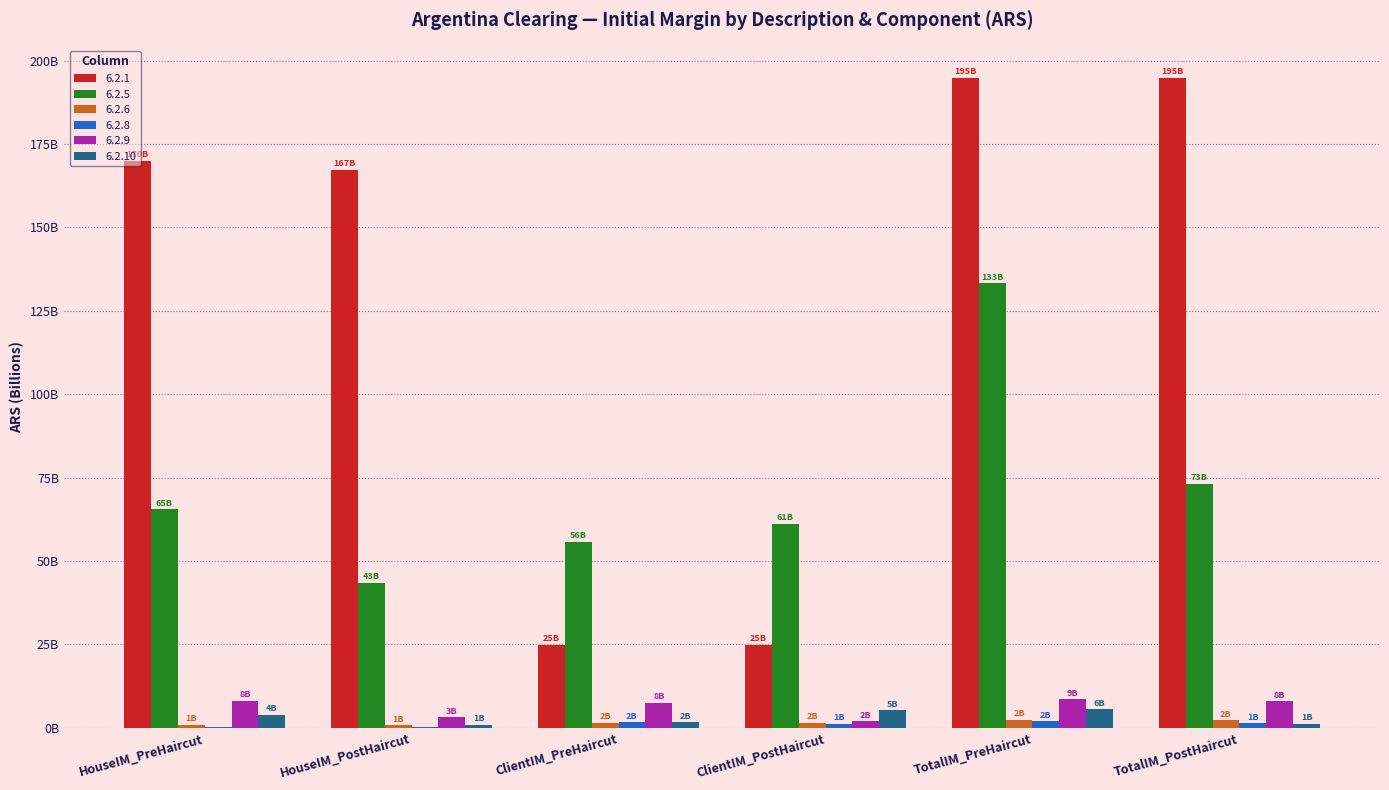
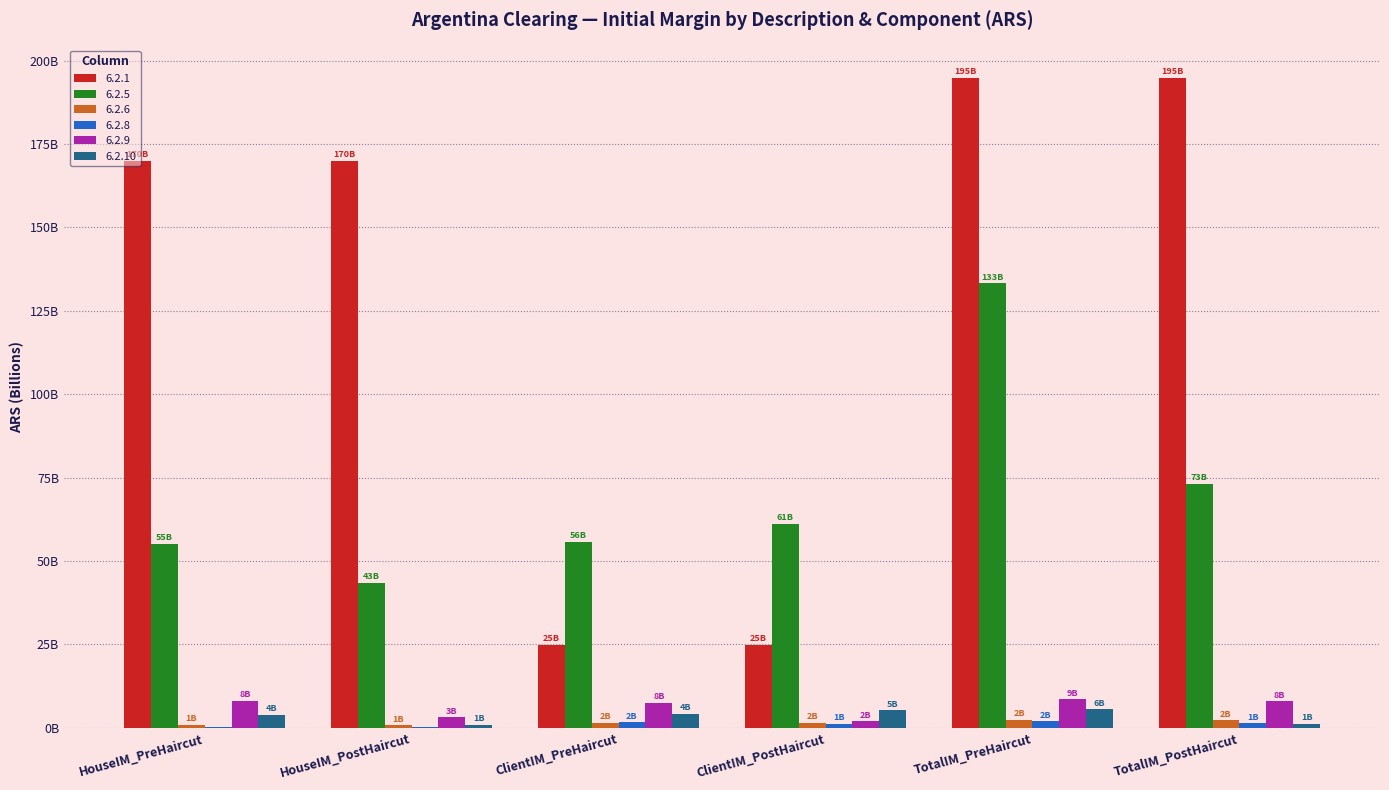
  {
    "6.2.1": {
-     "HouseIM_PostHaircut": "167B",
+     "HouseIM_PostHaircut": "170B",
      "ClientIM_PreHaircut": "25B",
      "ClientIM_PostHaircut": "25B",
      "TotalIM_PreHaircut": "195B",
      "TotalIM_PostHaircut": "195B"
    },
    "6.2.5": {
-     "HouseIM_PreHaircut": "65B",
+     "HouseIM_PreHaircut": "55B",
      "HouseIM_PostHaircut": "43B",
      "ClientIM_PreHaircut": "56B",
      "ClientIM_PostHaircut": "61B",
      "TotalIM_PreHaircut": "133B",
      "TotalIM_PostHaircut": "73B"
    },
    "6.2.6": {
      "HouseIM_PreHaircut": "1B",
      "HouseIM_PostHaircut": "1B",
      "ClientIM_PreHaircut": "2B",
      "ClientIM_PostHaircut": "2B",
      "TotalIM_PreHaircut": "2B",
      "TotalIM_PostHaircut": "2B"
    },
    "6.2.8": {
      "ClientIM_PreHaircut": "2B",
      "ClientIM_PostHaircut": "1B",
      "TotalIM_PreHaircut": "2B",
      "TotalIM_PostHaircut": "1B"
    },
    "6.2.9": {
      "HouseIM_PreHaircut": "8B",
      "HouseIM_PostHaircut": "3B",
      "ClientIM_PreHaircut": "8B",
      "ClientIM_PostHaircut": "2B",
      "TotalIM_PreHaircut": "9B",
      "TotalIM_PostHaircut": "8B"
    },
    "6.2.10": {
      "HouseIM_PreHaircut": "4B",
      "HouseIM_PostHaircut": "1B",
-     "ClientIM_PreHaircut": "2B",
+     "ClientIM_PreHaircut": "4B",
      "ClientIM_PostHaircut": "5B",
      "TotalIM_PreHaircut": "6B",
      "TotalIM_PostHaircut": "1B"
    }
  }
